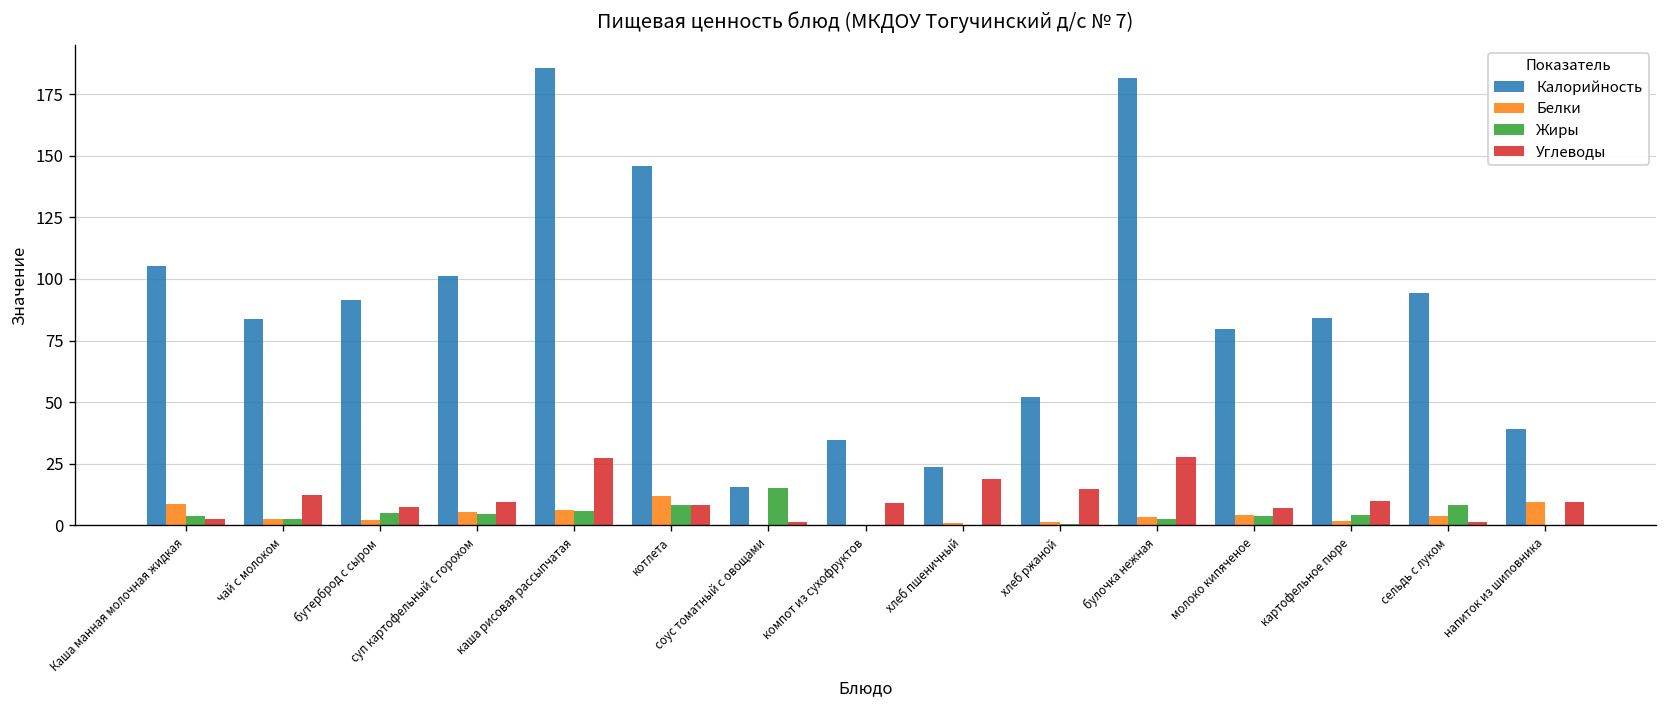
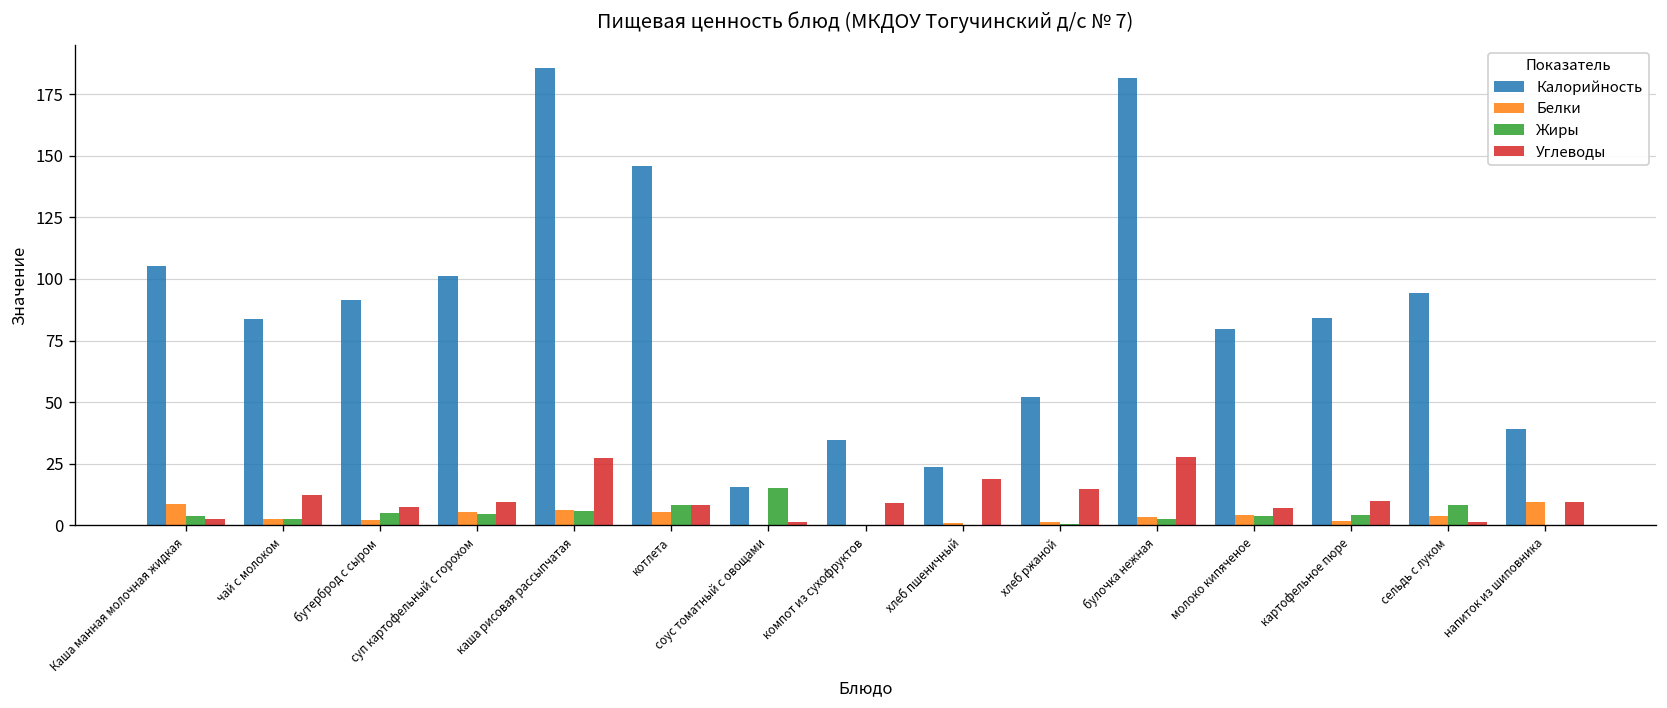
  {
    "Калорийность": {
      "Каша манная молочная жидкая": 105,
      "чай с молоком": 84,
      "бутерброд с сыром": 92,
      "суп картофельный с горохом": 101,
      "каша рисовая рассыпчатая": 186,
      "котлета": 146,
      "соус томатный с овощами": 16,
      "компот из сухофруктов": 35,
      "хлеб пшеничный": 24,
      "хлеб ржаной": 52,
      "булочка нежная": 182,
      "молоко кипяченое": 80,
      "картофельное пюре": 84,
      "сельдь с луком": 94,
      "напиток из шиповника": 39
    },
    "Белки": {
      "Каша манная молочная жидкая": 9,
      "чай с молоком": 3,
      "бутерброд с сыром": 2,
      "суп картофельный с горохом": 5,
      "каша рисовая рассыпчатая": 6,
-     "котлета": 12,
+     "котлета": 6,
      "хлеб ржаной": 1,
      "булочка нежная": 3,
      "молоко кипяченое": 4,
      "картофельное пюре": 2,
      "сельдь с луком": 4,
      "напиток из шиповника": 9
    },
    "Жиры": {
      "Каша манная молочная жидкая": 4,
      "чай с молоком": 3,
      "бутерброд с сыром": 5,
      "суп картофельный с горохом": 5,
      "каша рисовая рассыпчатая": 6,
      "котлета": 8,
      "соус томатный с овощами": 15,
      "компот из сухофруктов": 0,
      "булочка нежная": 2,
      "молоко кипяченое": 4,
      "картофельное пюре": 4,
      "сельдь с луком": 8
    },
    "Углеводы": {
      "Каша манная молочная жидкая": 3,
      "чай с молоком": 13,
      "бутерброд с сыром": 7,
      "суп картофельный с горохом": 9,
      "каша рисовая рассыпчатая": 27,
      "котлета": 8,
      "компот из сухофруктов": 9,
      "хлеб пшеничный": 19,
      "хлеб ржаной": 15,
      "булочка нежная": 28,
      "молоко кипяченое": 7,
      "картофельное пюре": 10,
      "сельдь с луком": 2,
      "напиток из шиповника": 10
    }
  }
